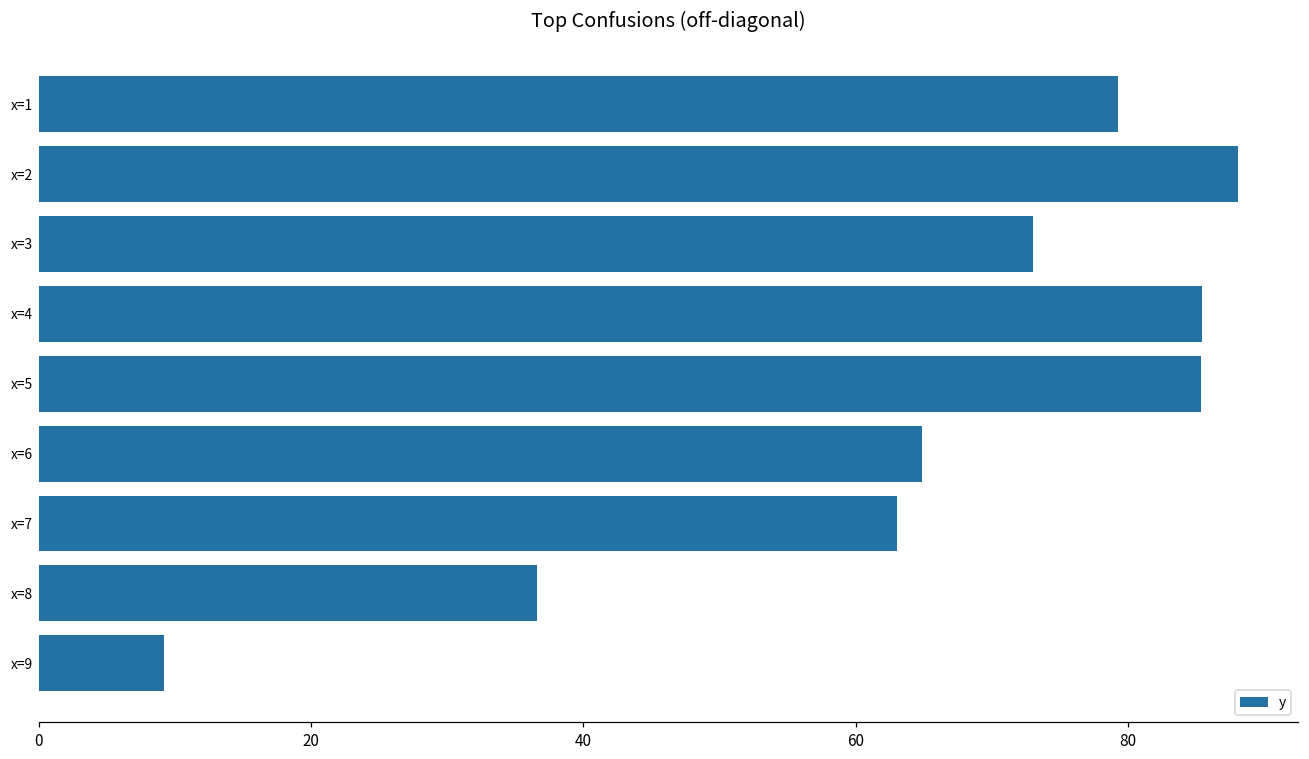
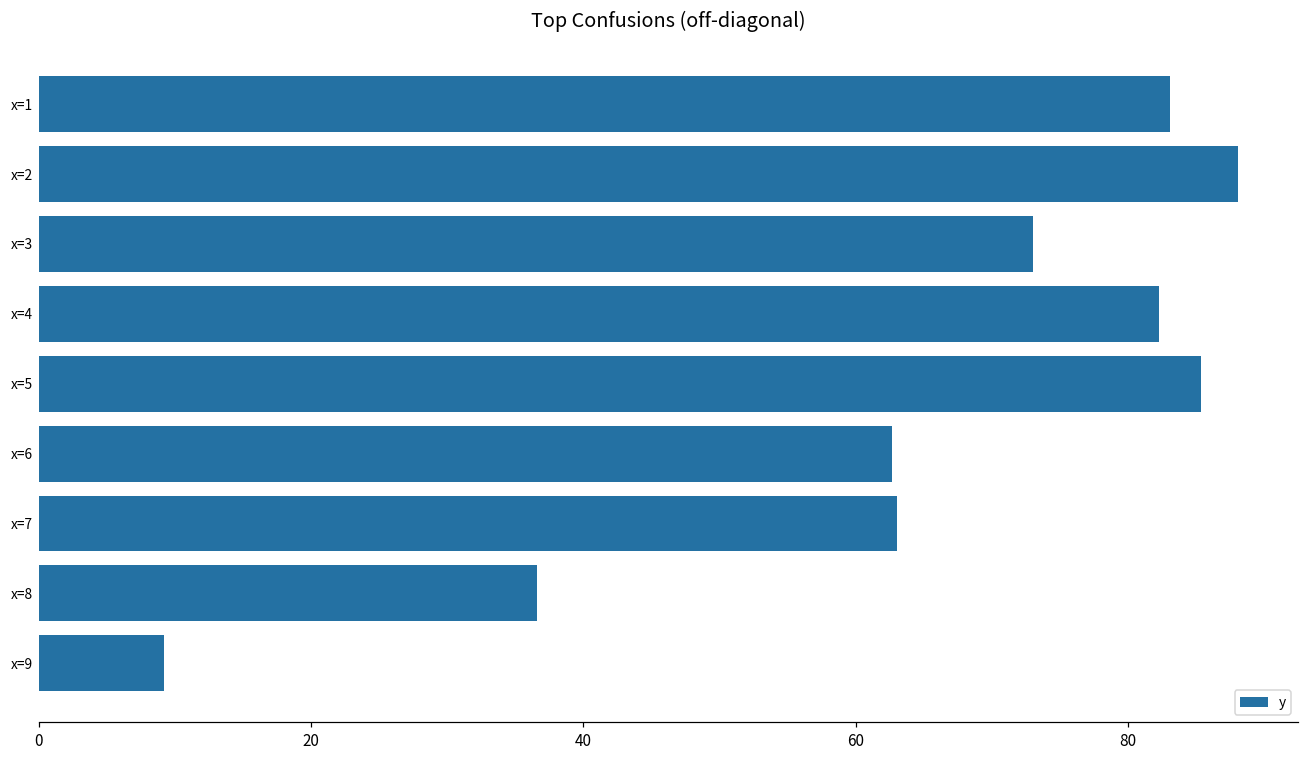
  {
-   "x=1": 79.3,
+   "x=1": 83.1,
    "x=2": 88.1,
    "x=3": 73.0,
-   "x=4": 85.4,
+   "x=4": 82.3,
    "x=5": 85.3,
-   "x=6": 64.9,
+   "x=6": 62.6,
    "x=7": 63.1,
    "x=8": 36.6,
    "x=9": 9.2
  }
